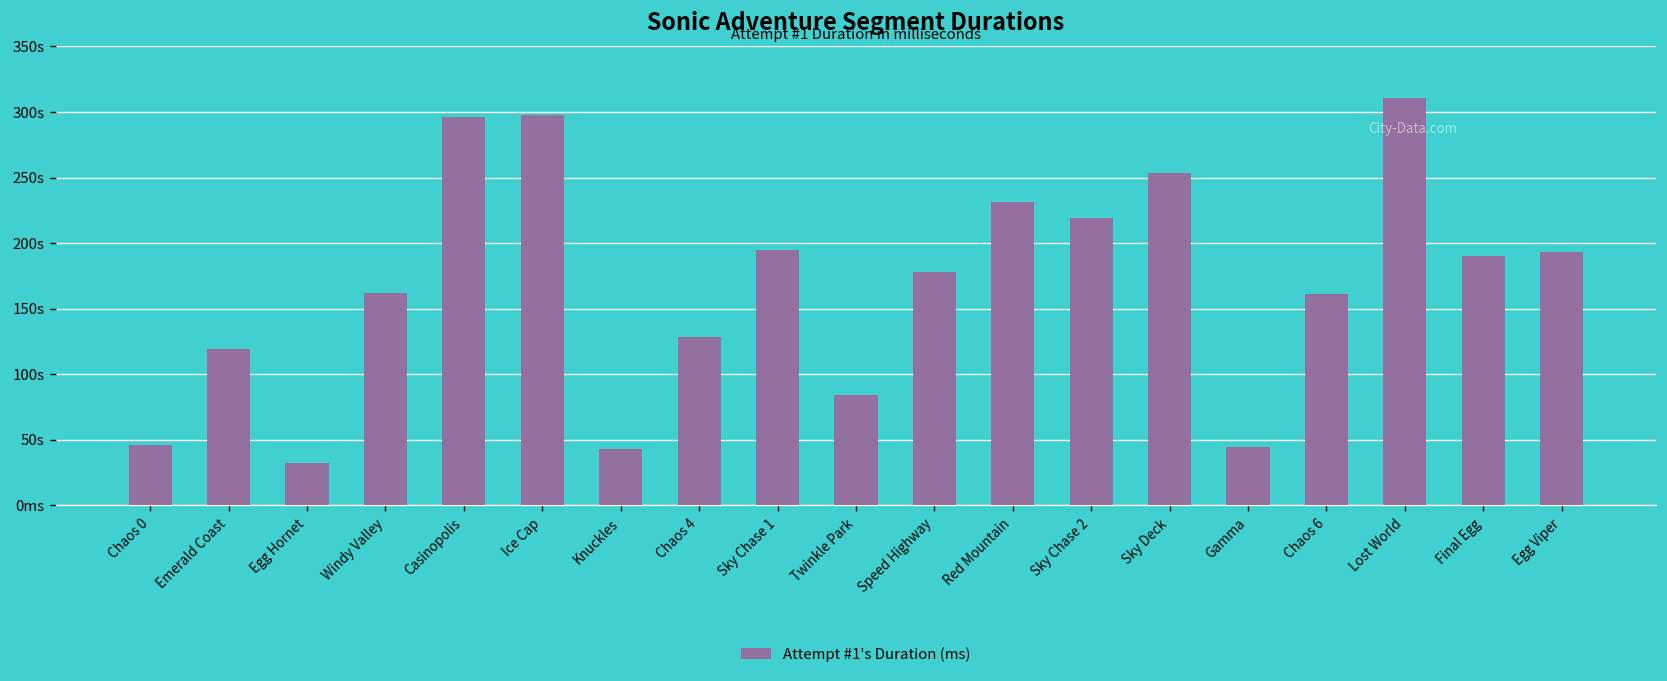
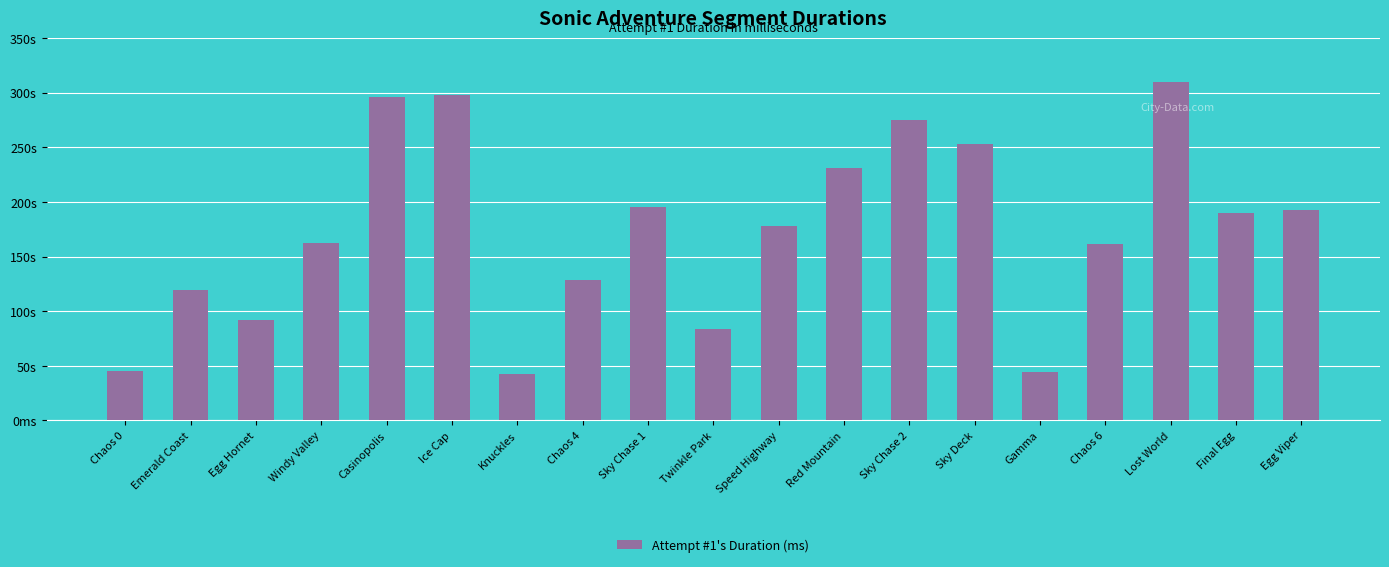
  {
    "Chaos 0": "46s",
    "Emerald Coast": "120s",
-   "Egg Hornet": "32s",
+   "Egg Hornet": "92s",
    "Windy Valley": "162s",
    "Casinopolis": "296s",
    "Ice Cap": "298s",
    "Knuckles": "43s",
    "Chaos 4": "128s",
    "Sky Chase 1": "195s",
    "Twinkle Park": "84s",
    "Speed Highway": "178s",
    "Red Mountain": "231s",
-   "Sky Chase 2": "219s",
+   "Sky Chase 2": "275s",
    "Sky Deck": "254s",
    "Gamma": "44s",
    "Chaos 6": "161s",
    "Lost World": "310s",
    "Final Egg": "190s",
    "Egg Viper": "193s"
  }
